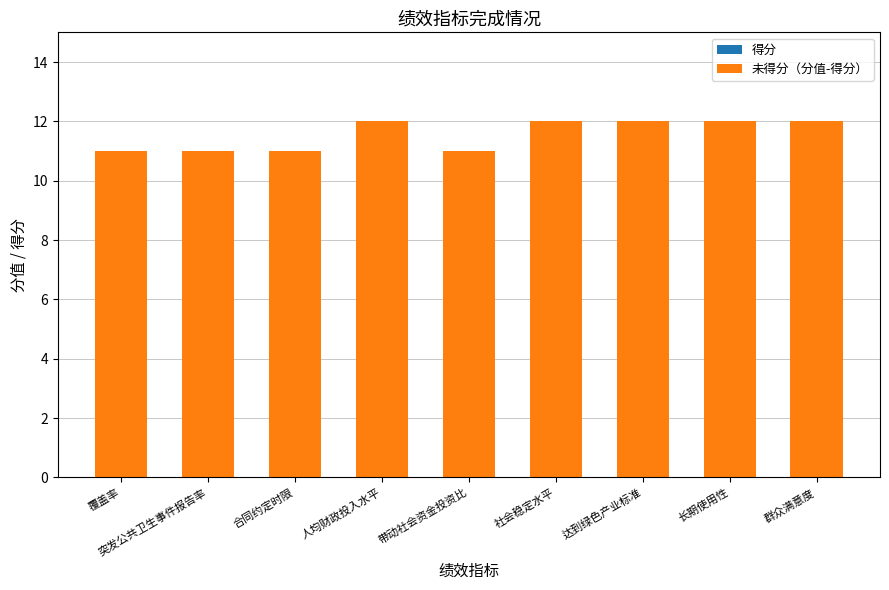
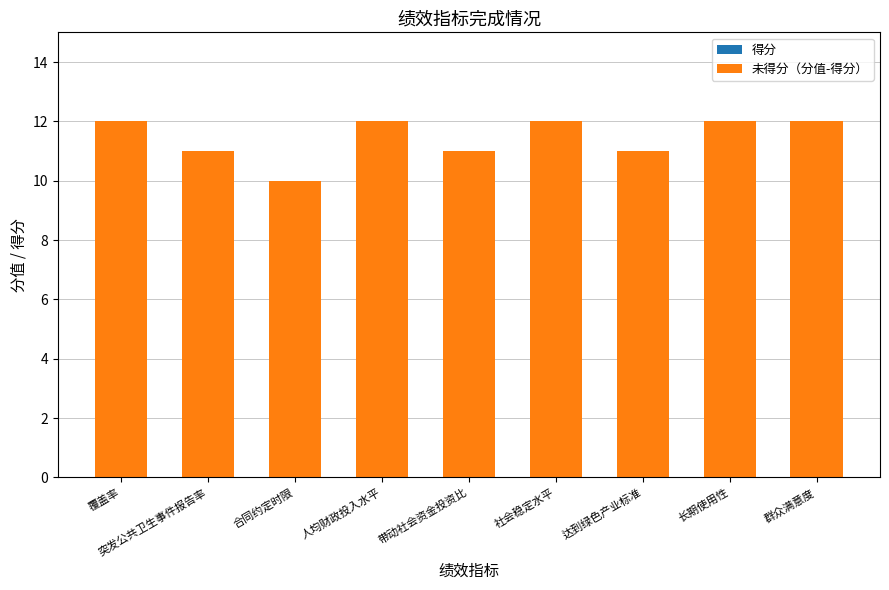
  {
    "得分": {
      "覆盖率": 0,
      "突发公共卫生事件报告率": 0,
      "合同约定时限": 0,
      "人均财政投入水平": 0,
      "带动社会资金投资比": 0,
      "社会稳定水平": 0,
      "达到绿色产业标准": 0,
      "长期使用性": 0,
      "群众满意度": 0
    },
    "未得分（分值-得分）": {
-     "覆盖率": 11,
+     "覆盖率": 12,
      "突发公共卫生事件报告率": 11,
-     "合同约定时限": 11,
+     "合同约定时限": 10,
      "人均财政投入水平": 12,
      "带动社会资金投资比": 11,
      "社会稳定水平": 12,
-     "达到绿色产业标准": 12,
+     "达到绿色产业标准": 11,
      "长期使用性": 12,
      "群众满意度": 12
    }
  }
